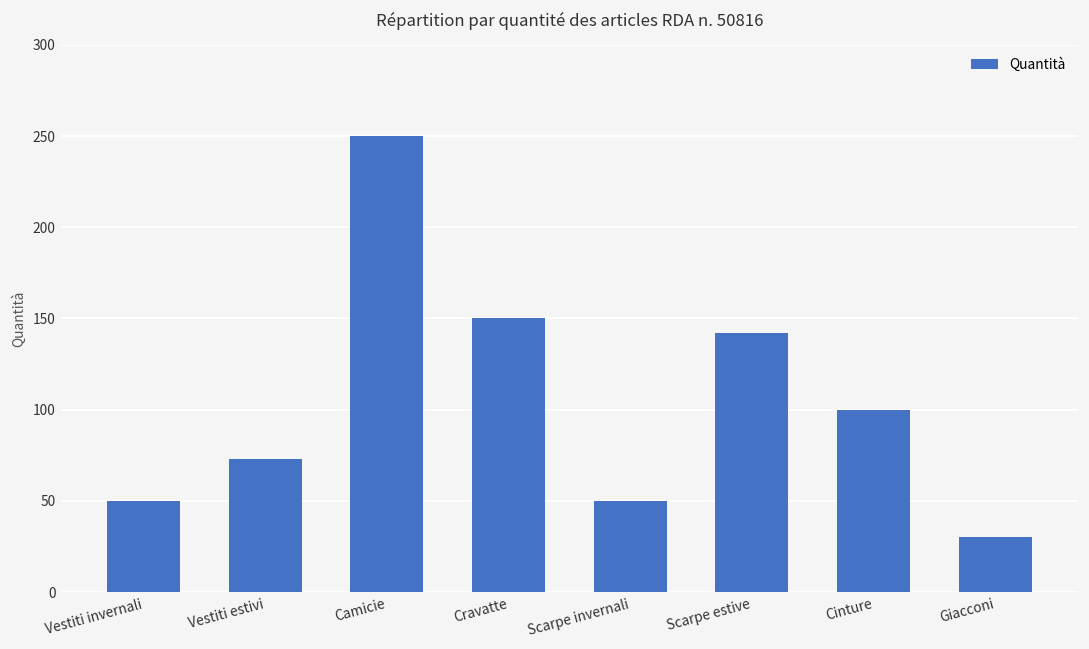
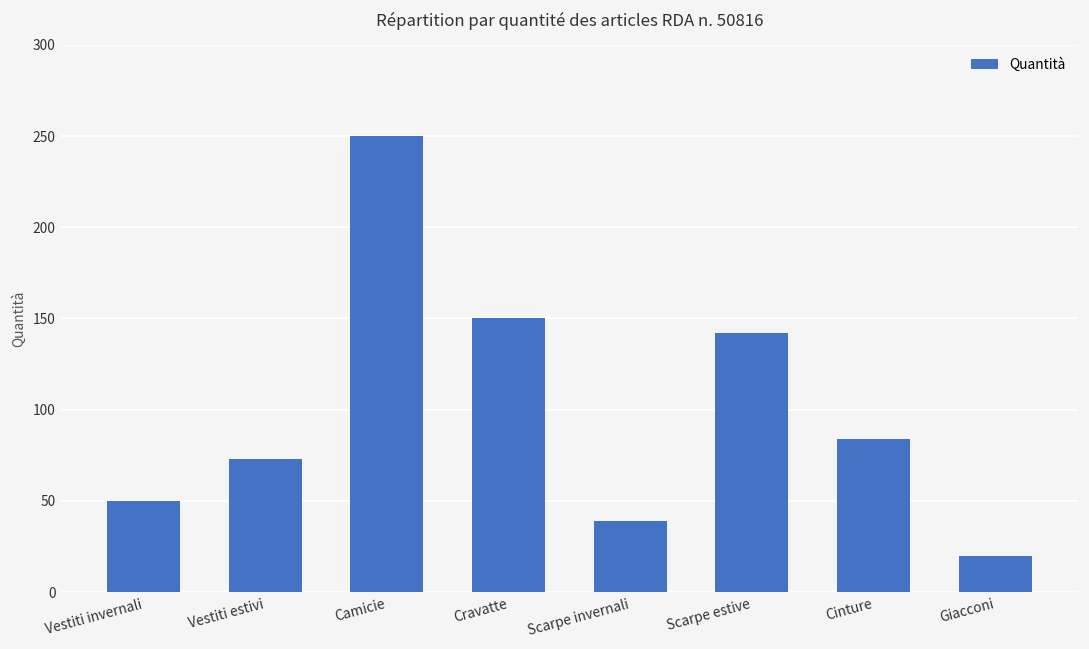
  {
    "Vestiti invernali": 50,
    "Vestiti estivi": 73,
    "Camicie": 250,
    "Cravatte": 150,
-   "Scarpe invernali": 50,
+   "Scarpe invernali": 39,
    "Scarpe estive": 142,
-   "Cinture": 100,
-   "Giacconi": 30
+   "Cinture": 84,
+   "Giacconi": 20
  }
